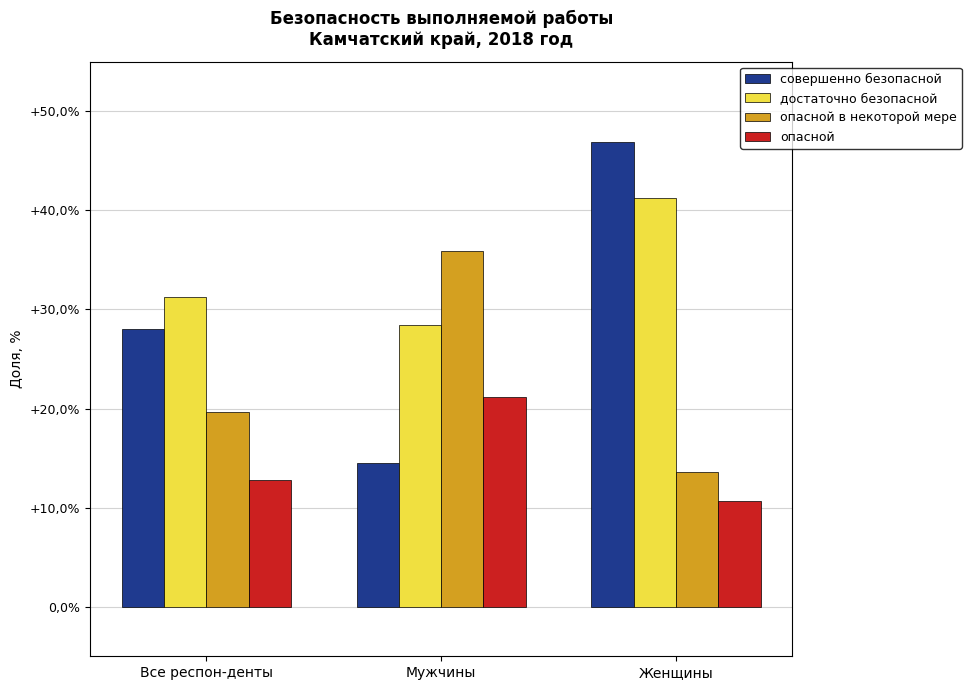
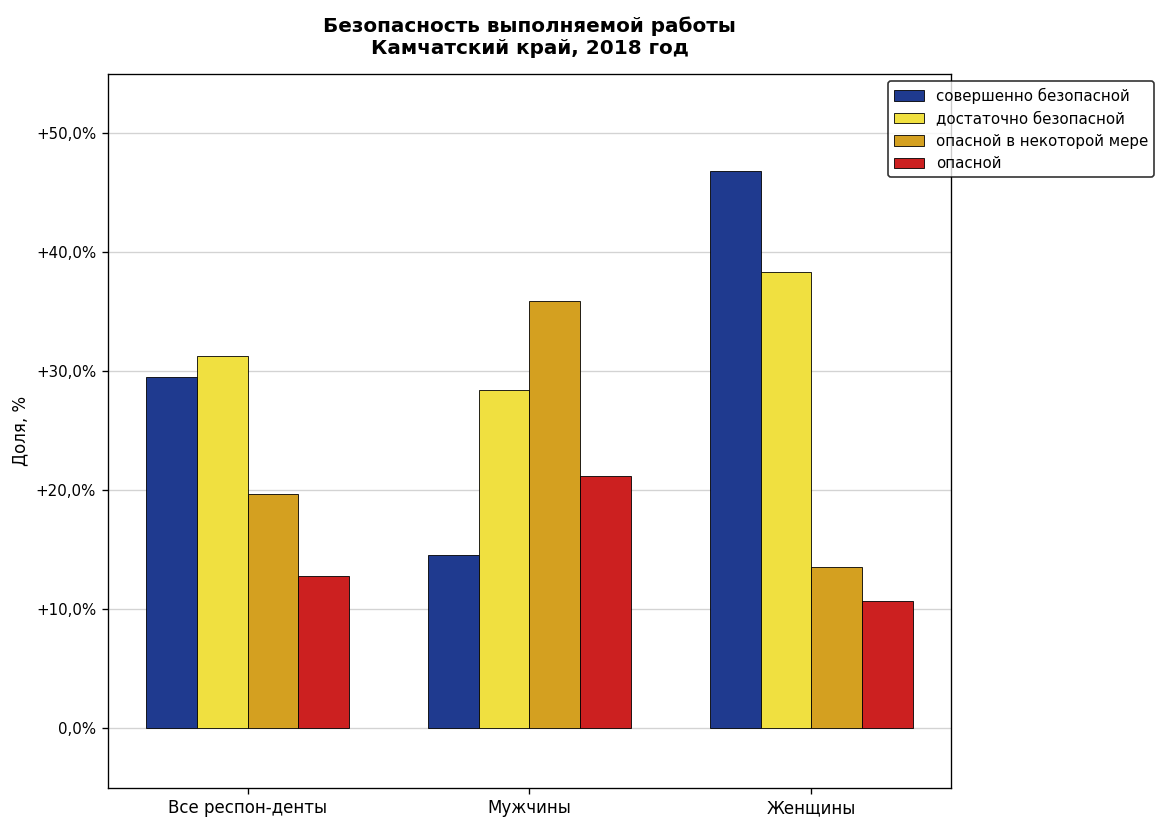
  {
    "совершенно безопасной": {
-     "Все респон-денты": "+280%",
+     "Все респон-денты": "+300%",
      "Мужчины": "+150%",
      "Женщины": "+470%"
    },
    "достаточно безопасной": {
      "Все респон-денты": "+310%",
      "Мужчины": "+280%",
-     "Женщины": "+410%"
+     "Женщины": "+380%"
    },
    "опасной в некоторой мере": {
      "Все респон-денты": "+200%",
      "Мужчины": "+360%",
      "Женщины": "+140%"
    },
    "опасной": {
      "Все респон-денты": "+130%",
      "Мужчины": "+210%",
      "Женщины": "+110%"
    }
  }
